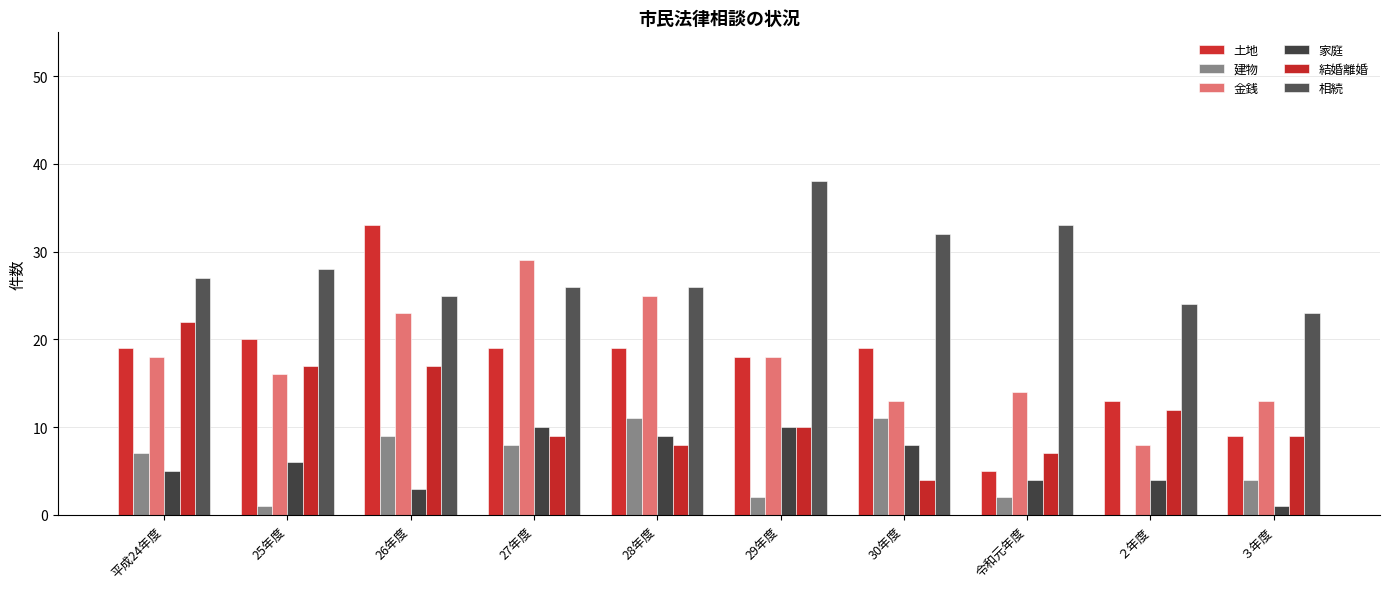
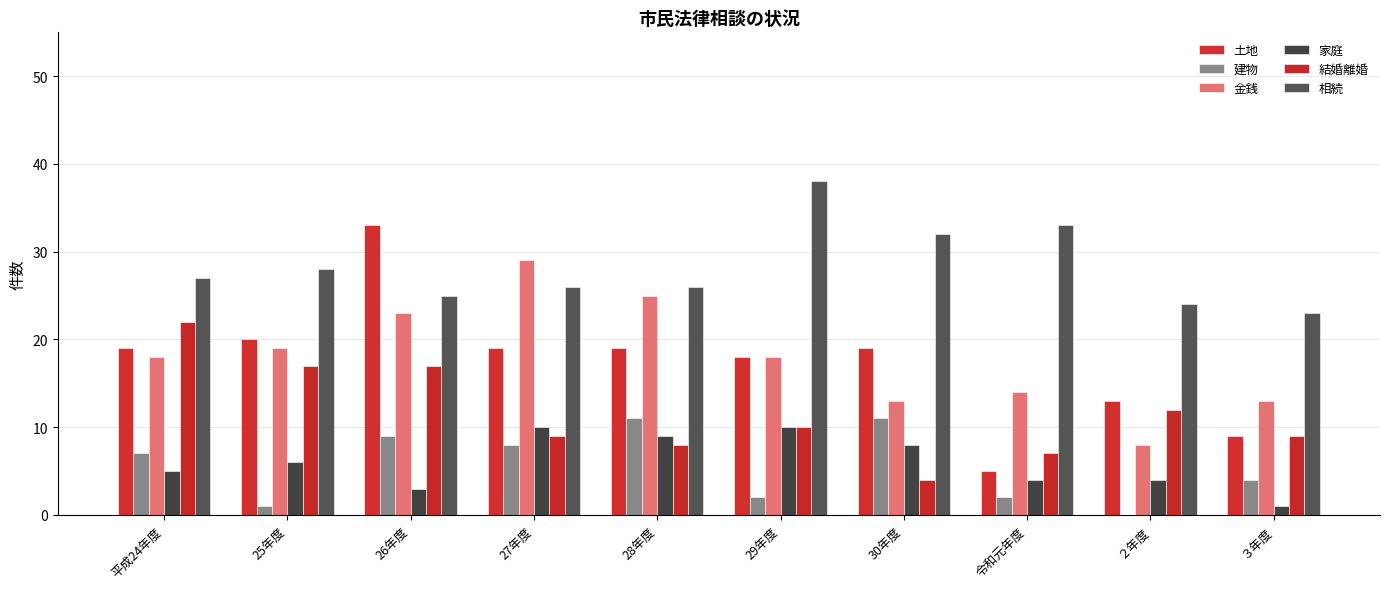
  {
    "建物": {
      "平成24年度": 7,
      "25年度": 1,
      "26年度": 9,
      "27年度": 8,
      "28年度": 11,
      "29年度": 2,
      "30年度": 11,
      "令和元年度": 2,
      "２年度": 0,
      "３年度": 4
    },
    "金銭": {
      "平成24年度": 18,
-     "25年度": 16,
+     "25年度": 19,
      "26年度": 23,
      "27年度": 29,
      "28年度": 25,
      "29年度": 18,
      "30年度": 13,
      "令和元年度": 14,
      "２年度": 8,
      "３年度": 13
    }
  }
